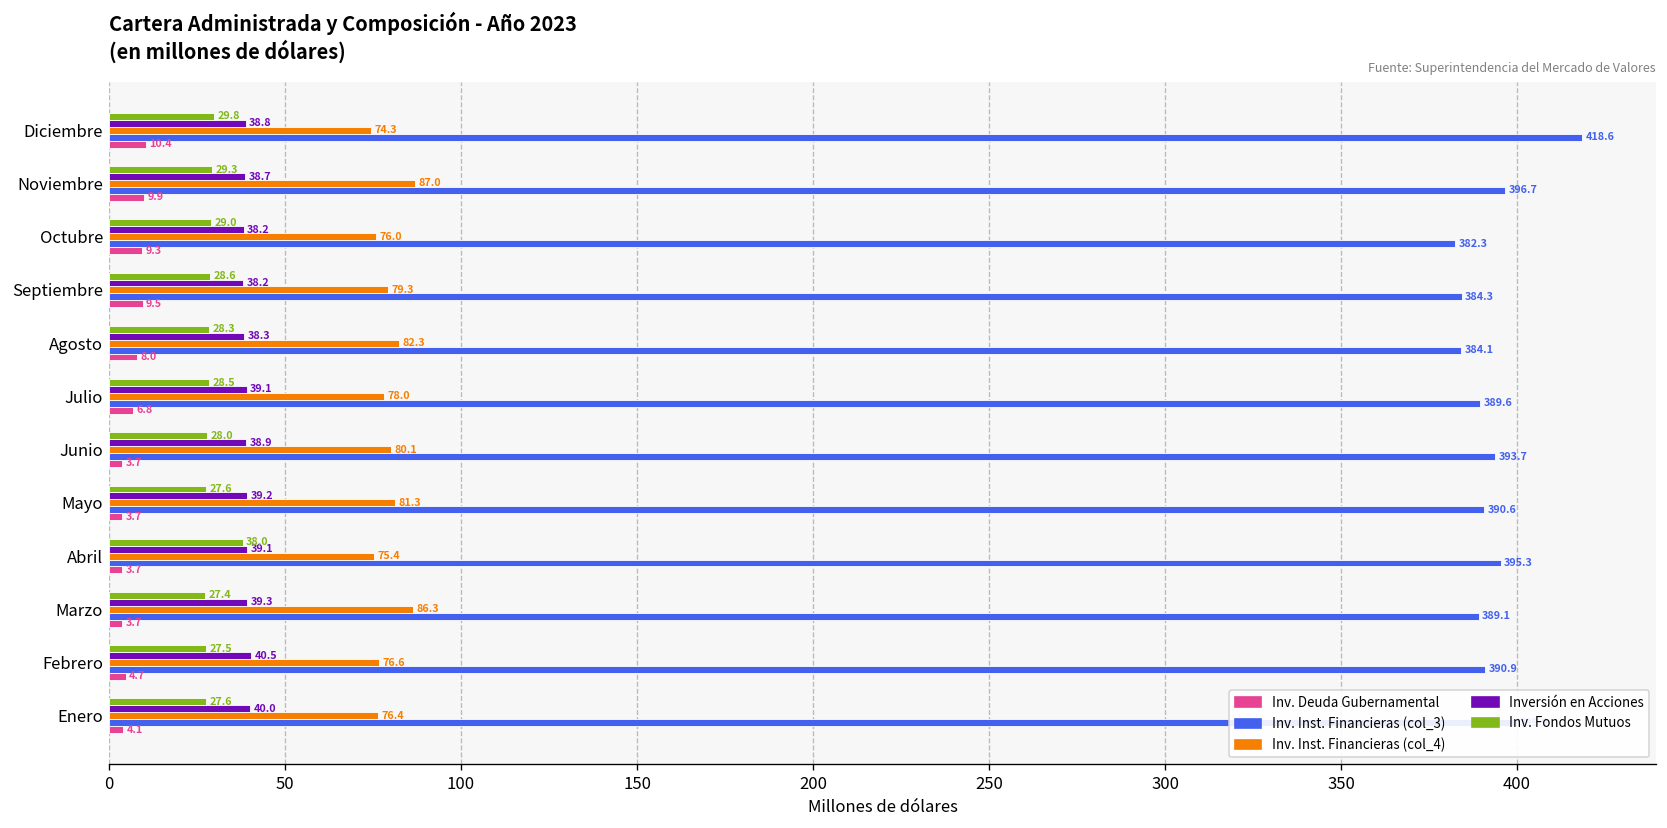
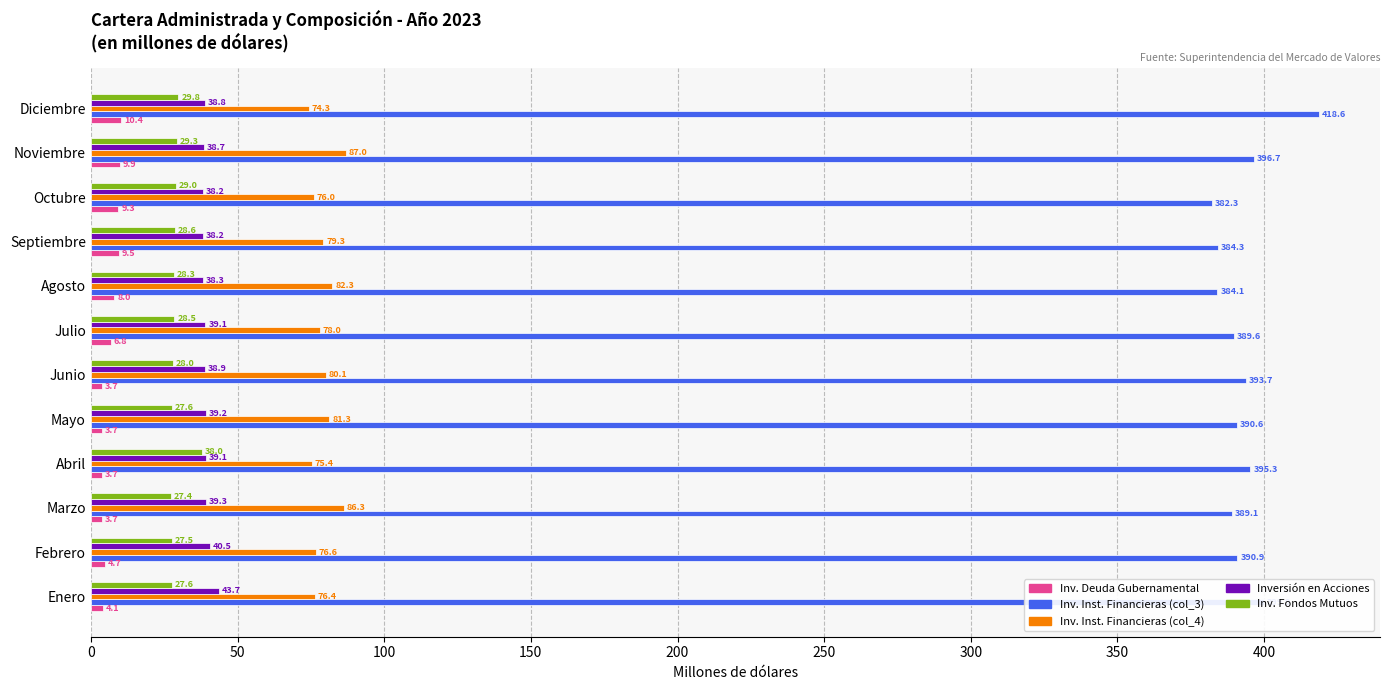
  {
    "Inv. Deuda Gubernamental": {
      "Diciembre": 10.4,
      "Noviembre": 9.9,
      "Octubre": 9.3,
      "Septiembre": 9.5,
      "Agosto": 8.0,
      "Julio": 6.8,
      "Junio": 3.7,
      "Mayo": 3.7,
      "Abril": 3.7,
      "Marzo": 3.7,
      "Febrero": 4.7,
      "Enero": 4.1
    },
    "Inv. Inst. Financieras (col_3)": {
      "Diciembre": 418.6,
      "Noviembre": 396.7,
      "Octubre": 382.3,
      "Septiembre": 384.3,
      "Agosto": 384.1,
      "Julio": 389.6,
      "Junio": 393.7,
      "Mayo": 390.6,
      "Abril": 395.3,
      "Marzo": 389.1,
      "Febrero": 390.9
    },
    "Inv. Inst. Financieras (col_4)": {
      "Diciembre": 74.3,
      "Noviembre": 87.0,
      "Octubre": 76.0,
      "Septiembre": 79.3,
      "Agosto": 82.3,
      "Julio": 78.0,
      "Junio": 80.1,
      "Mayo": 81.3,
      "Abril": 75.4,
      "Marzo": 86.3,
      "Febrero": 76.6,
      "Enero": 76.4
    },
    "Inversión en Acciones": {
      "Diciembre": 38.8,
      "Noviembre": 38.7,
      "Octubre": 38.2,
      "Septiembre": 38.2,
      "Agosto": 38.3,
      "Julio": 39.1,
      "Junio": 38.9,
      "Mayo": 39.2,
      "Marzo": 39.3,
      "Febrero": 40.5,
-     "Enero": 40.0
+     "Enero": 43.7
    },
    "Inv. Fondos Mutuos": {
      "Diciembre": 29.8,
      "Noviembre": 29.3,
      "Octubre": 29.0,
      "Septiembre": 28.6,
      "Agosto": 28.3,
      "Julio": 28.5,
      "Junio": 28.0,
      "Mayo": 27.6,
      "Marzo": 27.4,
      "Febrero": 27.5,
      "Enero": 27.6
    }
  }
